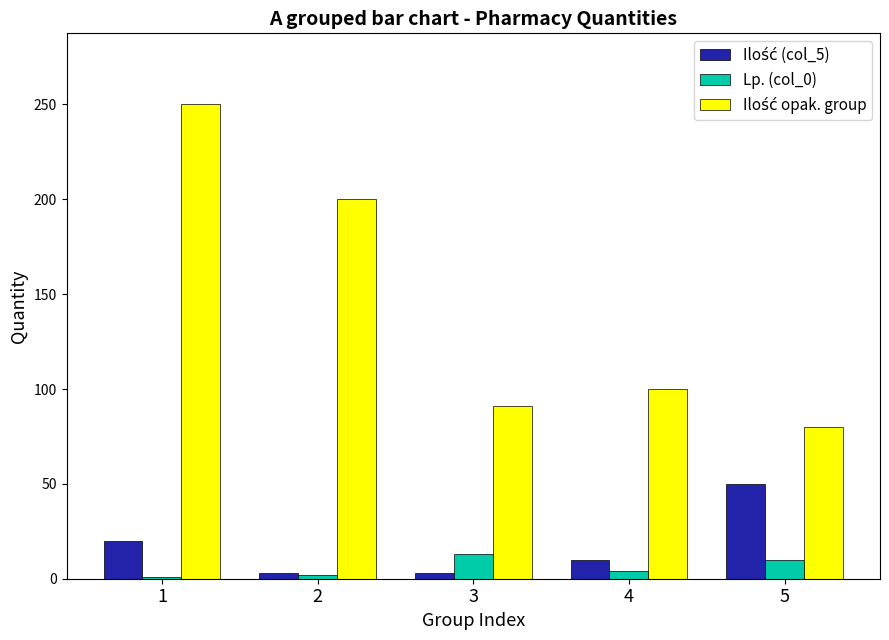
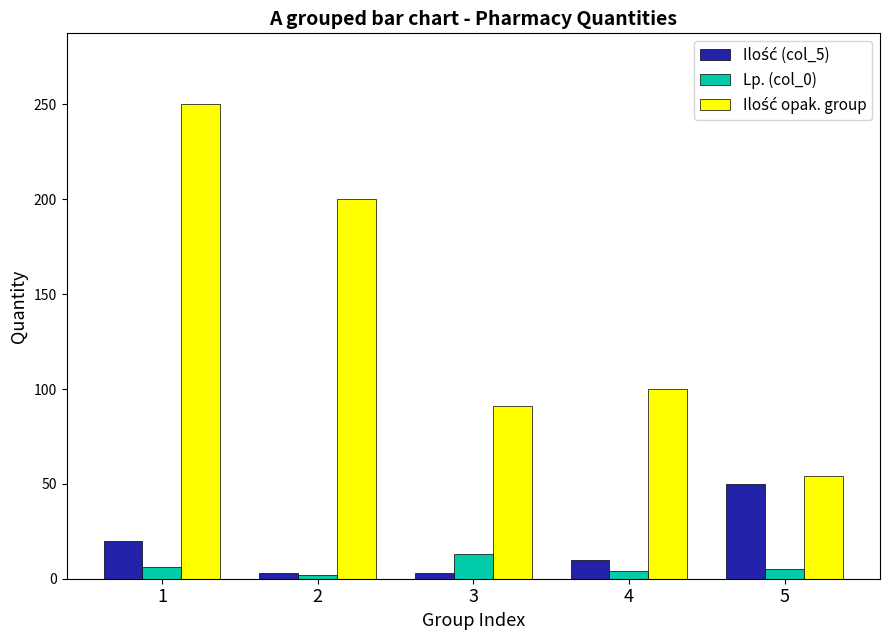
  {
    "Ilość (col_5)": {
      "1": 20,
      "2": 3,
      "3": 3,
      "4": 10,
      "5": 50
    },
    "Lp. (col_0)": {
-     "1": 1,
+     "1": 6,
      "2": 2,
      "3": 13,
      "4": 4,
-     "5": 10
+     "5": 5
    },
    "Ilość opak. group": {
      "1": 250,
      "2": 200,
      "3": 91,
      "4": 100,
-     "5": 80
+     "5": 54
    }
  }
